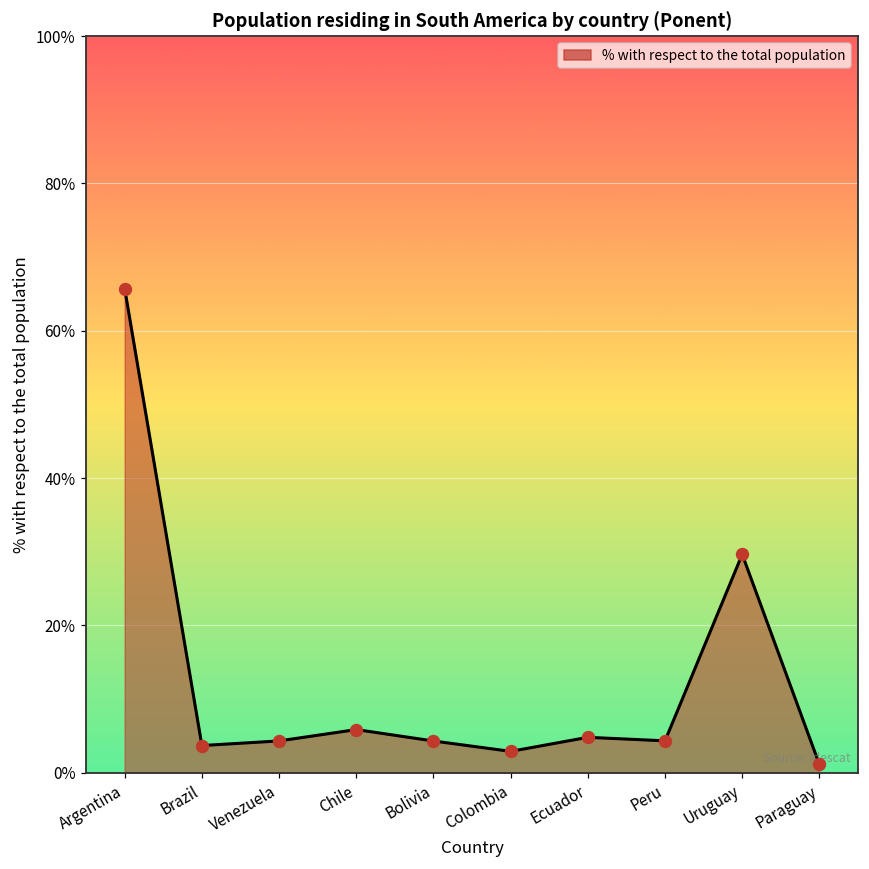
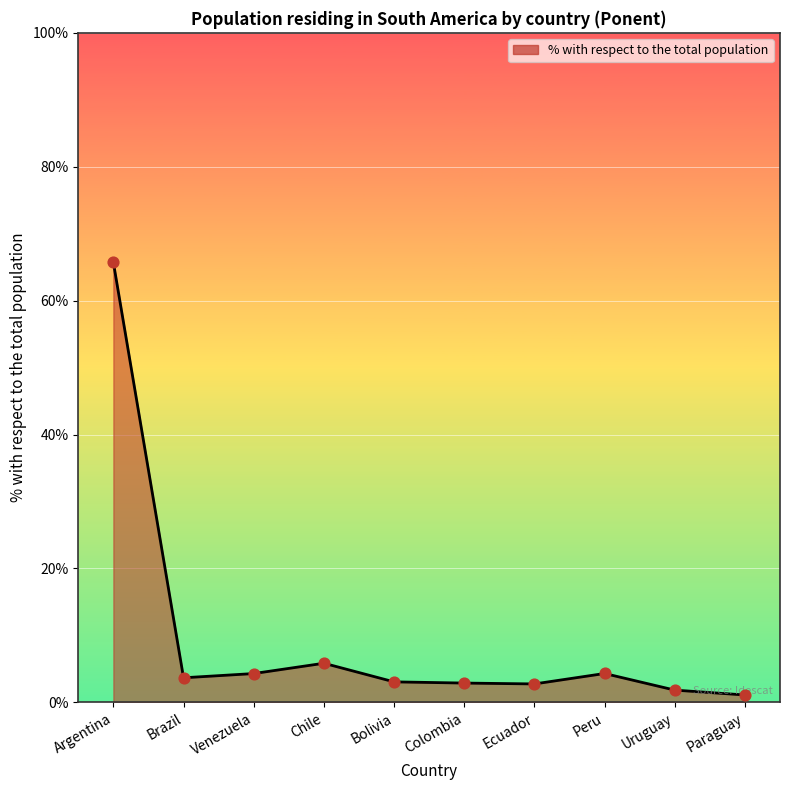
  {
    "Argentina": "66%",
    "Brazil": "4%",
    "Venezuela": "4%",
    "Chile": "6%",
-   "Bolivia": "4%",
+   "Bolivia": "3%",
    "Colombia": "3%",
-   "Ecuador": "5%",
+   "Ecuador": "3%",
    "Peru": "4%",
-   "Uruguay": "30%",
+   "Uruguay": "2%",
    "Paraguay": "1%"
  }
